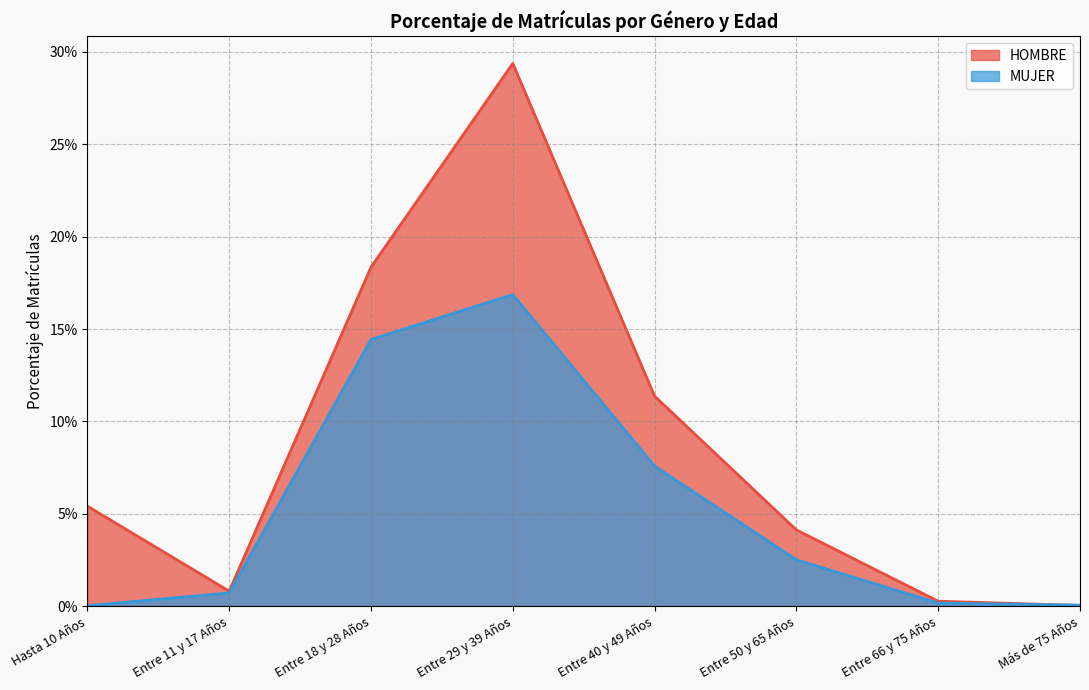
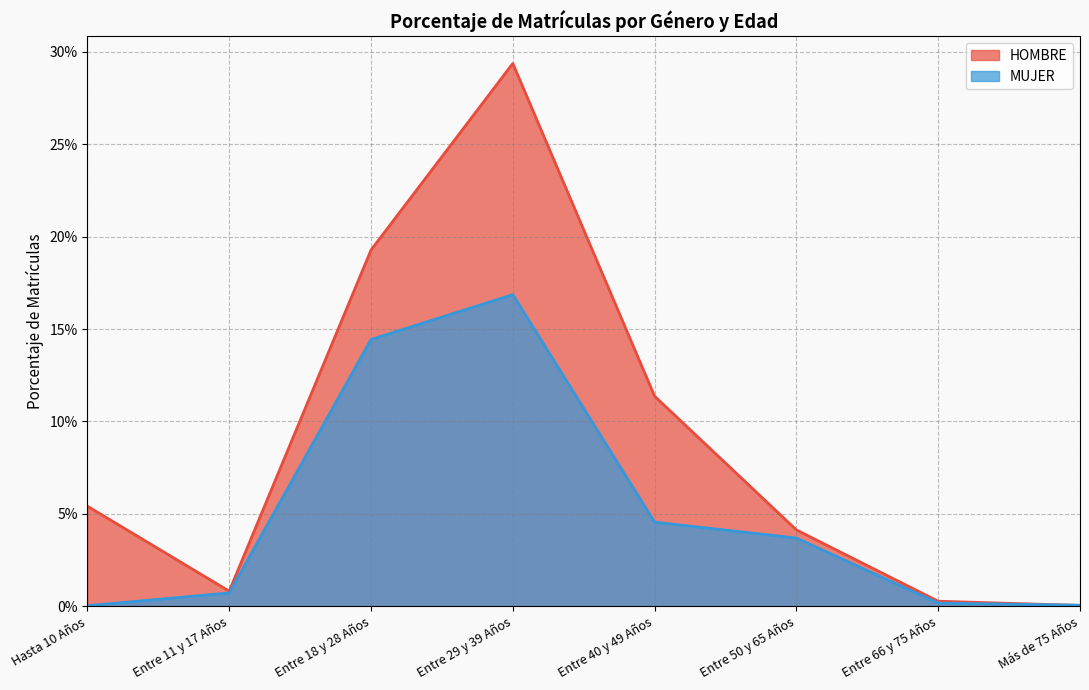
  {
    "HOMBRE": {
      "Hasta 10 Años": "5.4%",
-     "Entre 18 y 28 Años": "18.3%",
+     "Entre 18 y 28 Años": "19.3%",
      "Entre 29 y 39 Años": "29.4%",
      "Entre 40 y 49 Años": "11.4%",
      "Entre 50 y 65 Años": "4.1%"
    },
    "MUJER": {
      "Hasta 10 Años": "0.0%",
      "Entre 18 y 28 Años": "14.4%",
      "Entre 29 y 39 Años": "16.9%",
-     "Entre 40 y 49 Años": "7.6%",
-     "Entre 50 y 65 Años": "2.5%"
+     "Entre 40 y 49 Años": "4.5%",
+     "Entre 50 y 65 Años": "3.7%"
    }
  }
